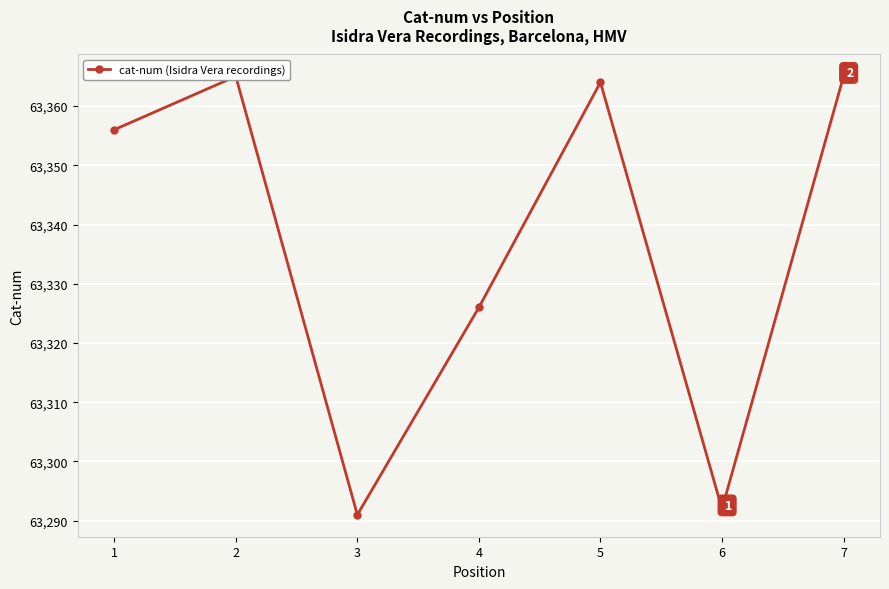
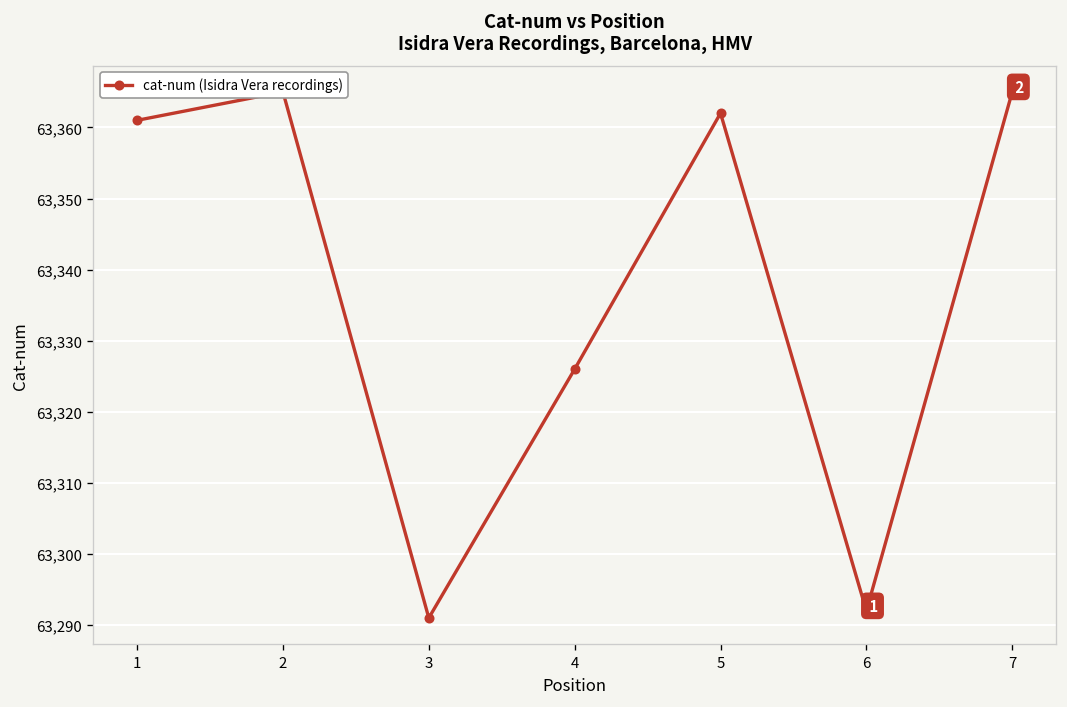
  {
-   "1": "63,356",
+   "1": "63,361",
    "3": "63,291",
    "4": "63,326",
-   "5": "63,364"
+   "5": "63,362"
  }
